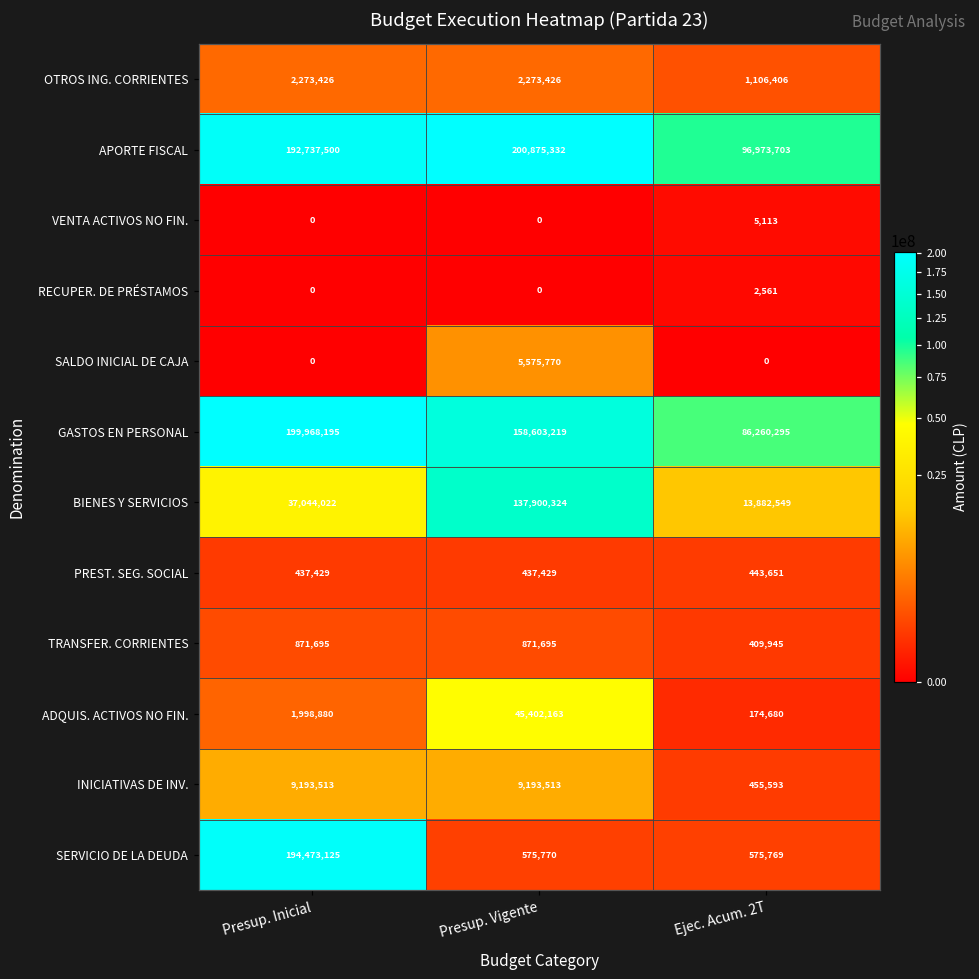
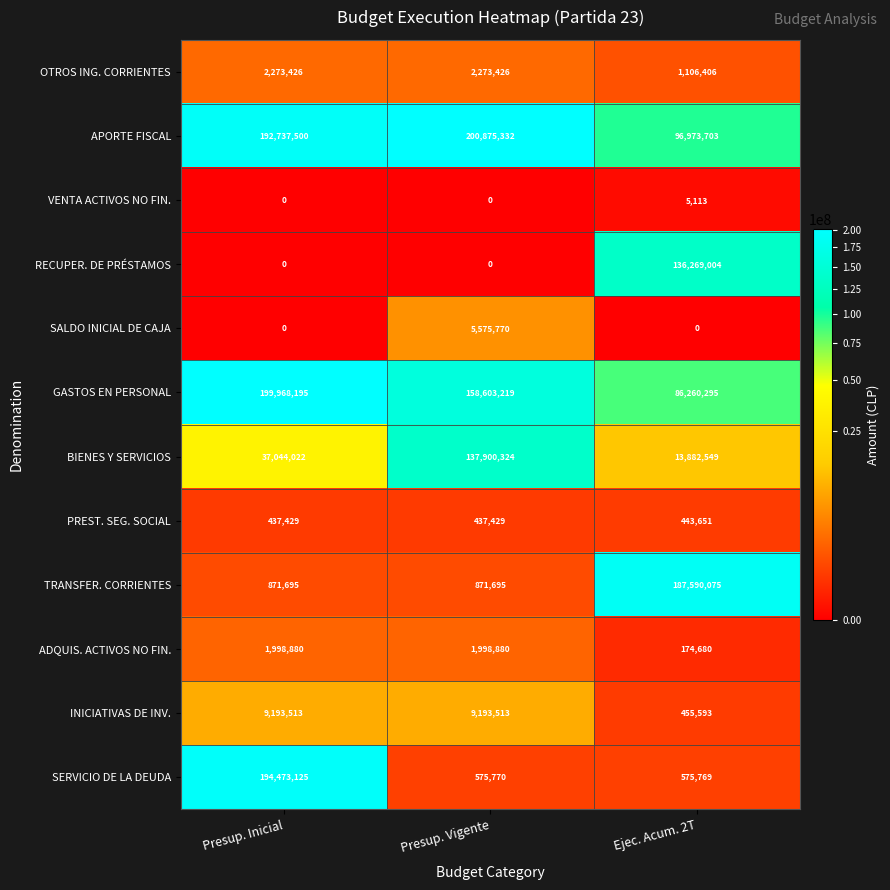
  {
    "RECUPER. DE PRÉSTAMOS": {
-     "Ejec. Acum. 2T": "2,561"
+     "Ejec. Acum. 2T": "136,269,004"
    },
    "TRANSFER. CORRIENTES": {
-     "Ejec. Acum. 2T": "409,945"
+     "Ejec. Acum. 2T": "187,590,075"
    },
    "ADQUIS. ACTIVOS NO FIN.": {
-     "Presup. Vigente": "45,402,163"
+     "Presup. Vigente": "1,998,880"
    }
  }
